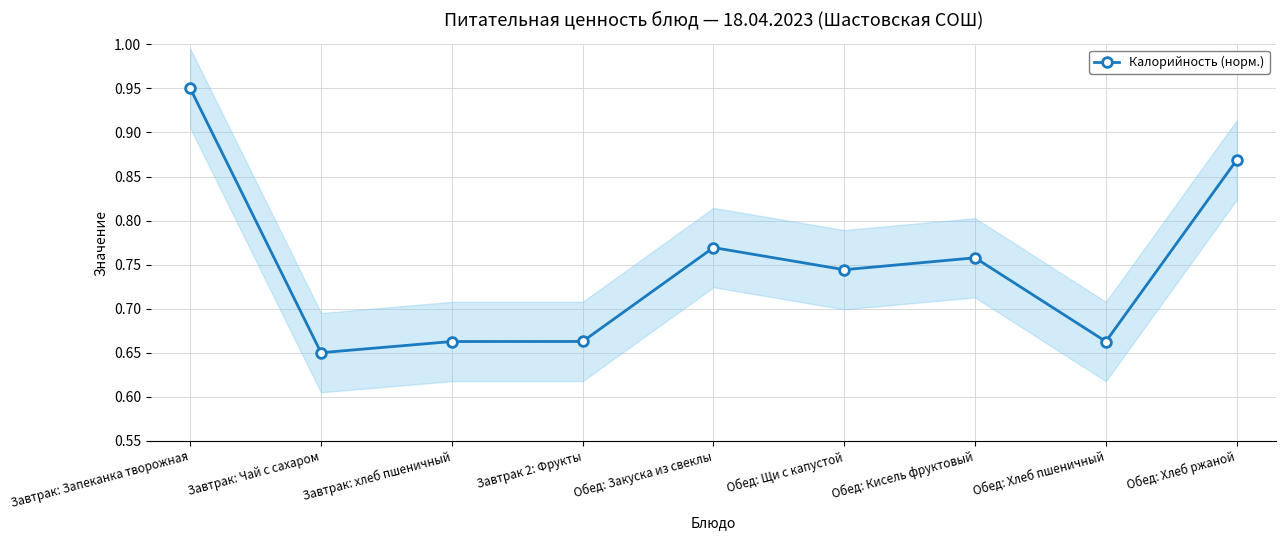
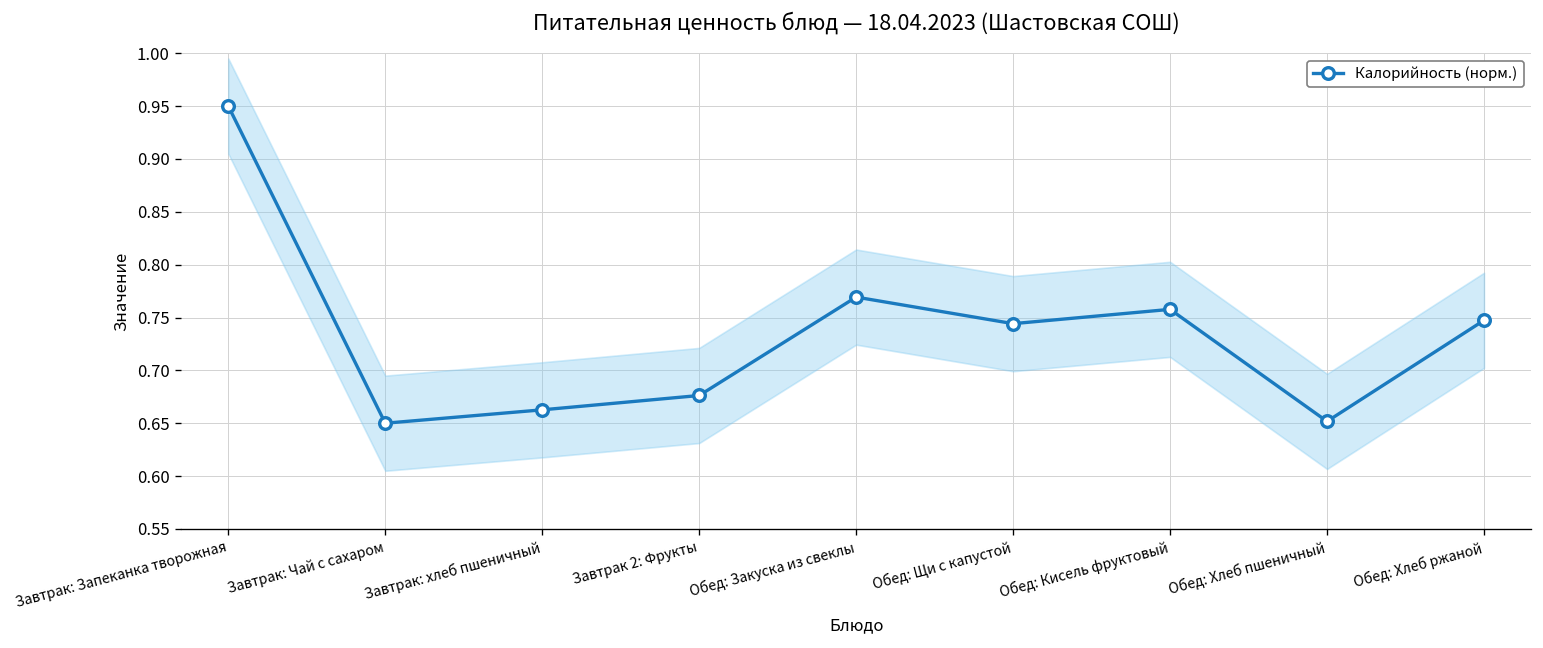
  {
    "Калорийность (норм.)": {
      "Завтрак: Запеканка творожная": 0.95,
      "Завтрак: Чай с сахаром": 0.65,
      "Завтрак: хлеб пшеничный": 0.66,
-     "Завтрак 2: Фрукты": 0.66,
+     "Завтрак 2: Фрукты": 0.68,
      "Обед: Закуска из свеклы": 0.77,
      "Обед: Щи с капустой": 0.74,
      "Обед: Кисель фруктовый": 0.76,
-     "Обед: Хлеб пшеничный": 0.66,
-     "Обед: Хлеб ржаной": 0.87
+     "Обед: Хлеб пшеничный": 0.65,
+     "Обед: Хлеб ржаной": 0.75
    }
  }
